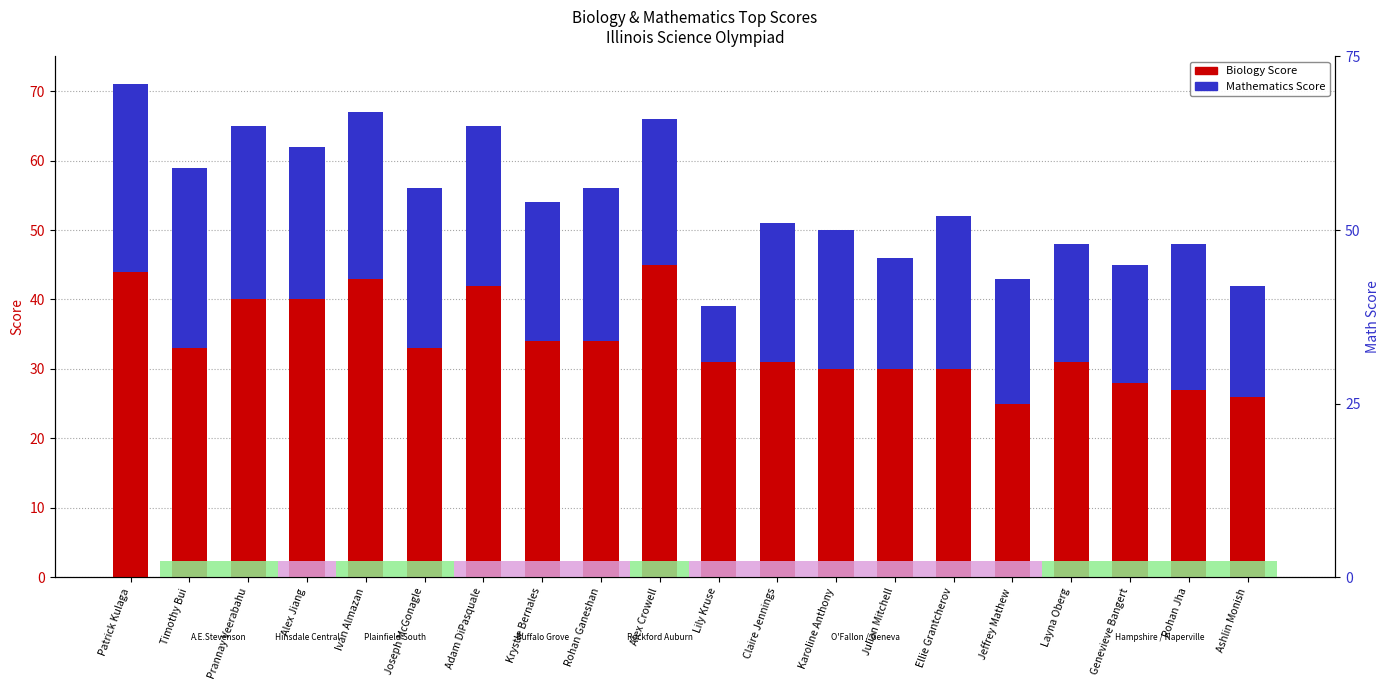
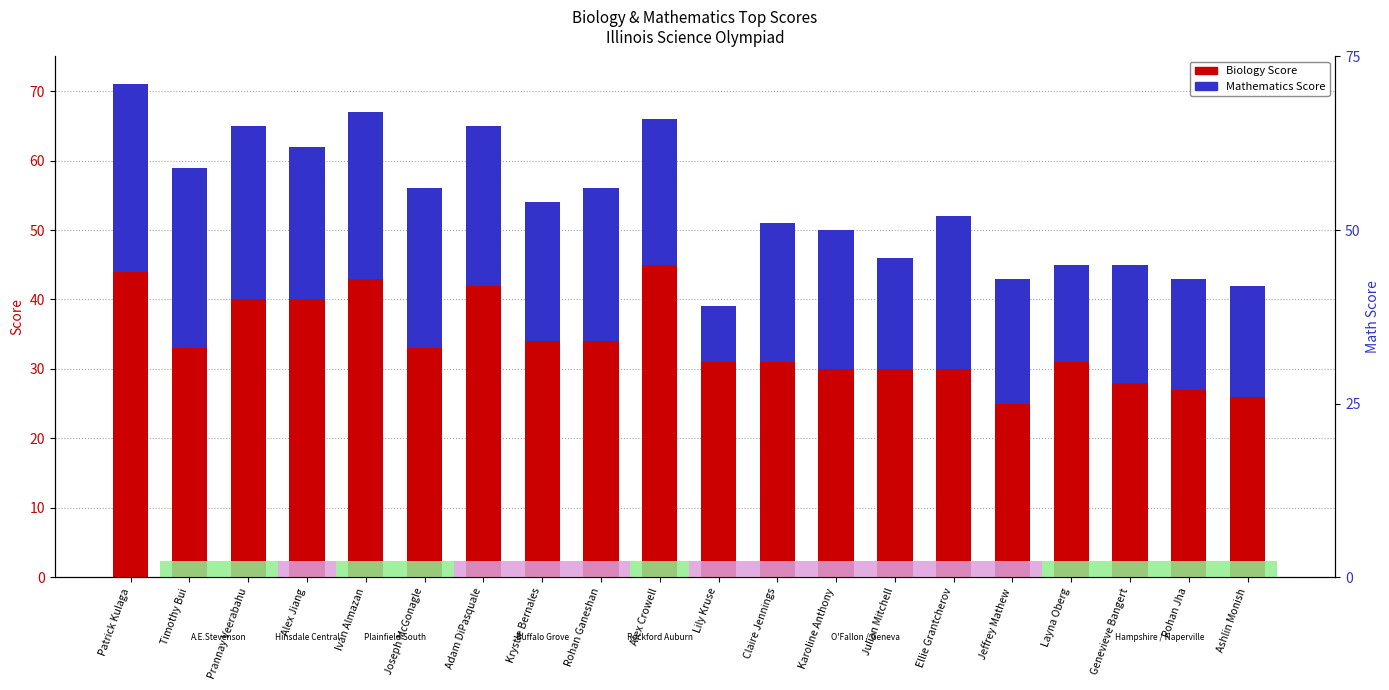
  {
    "Biology Score": {
      "Patrick Kulaga": 44,
      "Timothy Bui": 33,
      "Prannay Veerabahu": 40,
      "Alex Jiang": 40,
      "Ivan Almazan": 43,
      "Joseph McGonagle": 33,
      "Adam DiPasquale": 42,
      "Krystle Bernales": 34,
      "Rohan Ganeshan": 34,
      "Alex Crowell": 45,
      "Lily Kruse": 31,
      "Claire Jennings": 31,
      "Karoline Anthony": 30,
      "Julian Mitchell": 30,
      "Ellie Grantcherov": 30,
      "Jeffrey Mathew": 25,
      "Layna Oberg": 31,
      "Genevieve Bangert": 28,
      "Rohan Jha": 27,
      "Ashlin Monish": 26
    },
    "Mathematics Score": {
      "Patrick Kulaga": 27,
      "Timothy Bui": 26,
      "Prannay Veerabahu": 25,
      "Alex Jiang": 22,
      "Ivan Almazan": 24,
      "Joseph McGonagle": 23,
      "Adam DiPasquale": 23,
      "Krystle Bernales": 20,
      "Rohan Ganeshan": 22,
      "Alex Crowell": 21,
      "Lily Kruse": 8,
      "Claire Jennings": 20,
      "Karoline Anthony": 20,
      "Julian Mitchell": 16,
      "Ellie Grantcherov": 22,
      "Jeffrey Mathew": 18,
-     "Layna Oberg": 17,
+     "Layna Oberg": 14,
      "Genevieve Bangert": 17,
-     "Rohan Jha": 21,
+     "Rohan Jha": 16,
      "Ashlin Monish": 16
    }
  }
